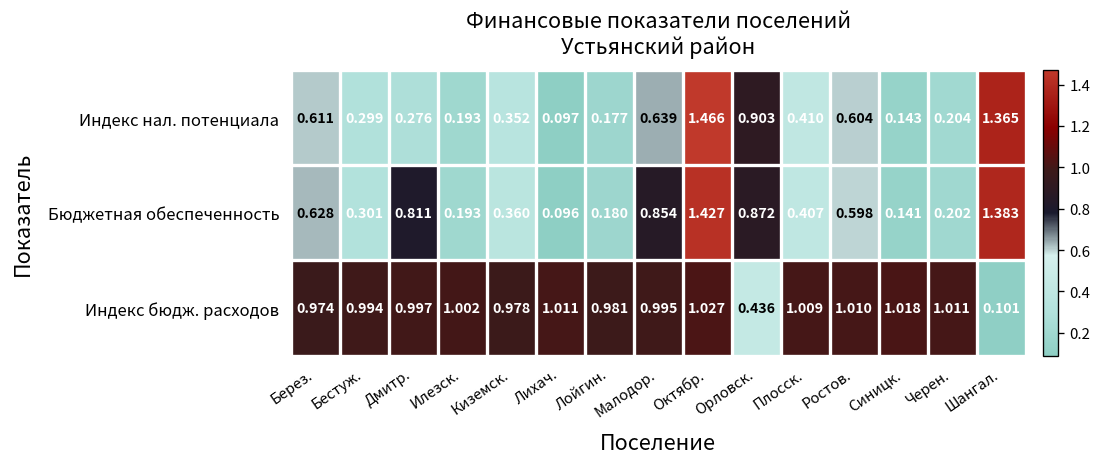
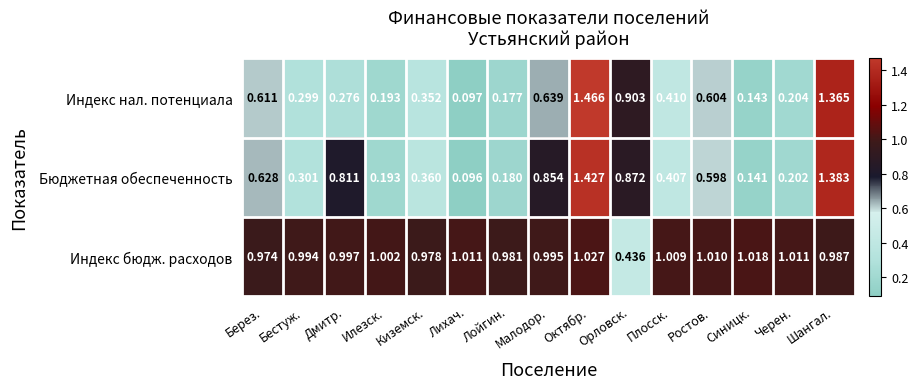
  {
    "Индекс нал. потенциала": {
      "Берез.": 0.611,
      "Бестуж.": 0.299,
      "Дмитр.": 0.276,
      "Илезск.": 0.193,
      "Киземск.": 0.352,
      "Лихач.": 0.097,
      "Лойгин.": 0.177,
      "Малодор.": 0.639,
      "Октябр.": 1.466,
      "Орловск.": 0.903,
      "Плосск.": 0.410,
      "Ростов.": 0.604,
      "Синицк.": 0.143,
      "Черен.": 0.204,
      "Шангал.": 1.365
    },
    "Бюджетная обеспеченность": {
      "Берез.": 0.628,
      "Бестуж.": 0.301,
      "Дмитр.": 0.811,
      "Илезск.": 0.193,
      "Киземск.": 0.360,
      "Лихач.": 0.096,
      "Лойгин.": 0.180,
      "Малодор.": 0.854,
      "Октябр.": 1.427,
      "Орловск.": 0.872,
      "Плосск.": 0.407,
      "Ростов.": 0.598,
      "Синицк.": 0.141,
      "Черен.": 0.202,
      "Шангал.": 1.383
    },
    "Индекс бюдж. расходов": {
      "Берез.": 0.974,
      "Бестуж.": 0.994,
      "Дмитр.": 0.997,
      "Илезск.": 1.002,
      "Киземск.": 0.978,
      "Лихач.": 1.011,
      "Лойгин.": 0.981,
      "Малодор.": 0.995,
      "Октябр.": 1.027,
      "Орловск.": 0.436,
      "Плосск.": 1.009,
      "Ростов.": 1.010,
      "Синицк.": 1.018,
      "Черен.": 1.011,
-     "Шангал.": 0.101
+     "Шангал.": 0.987
    }
  }
